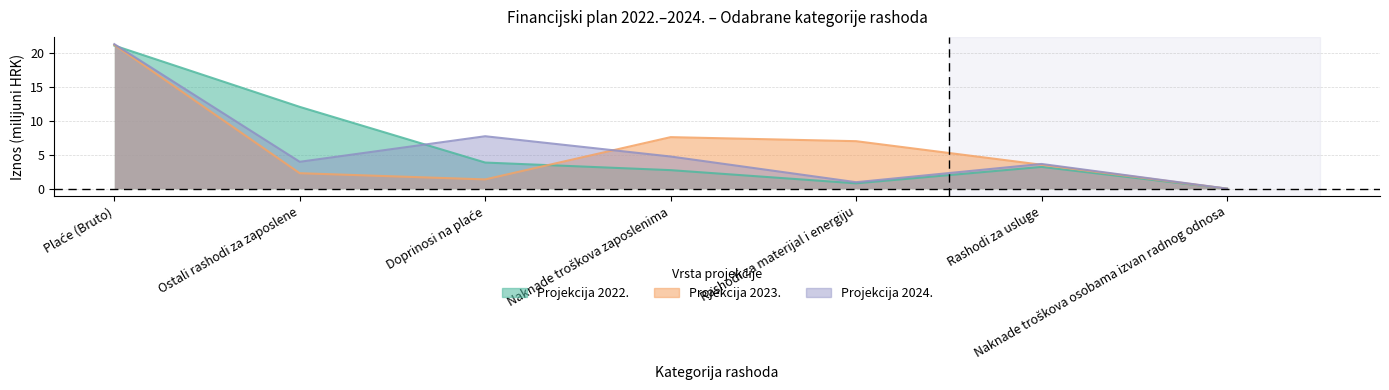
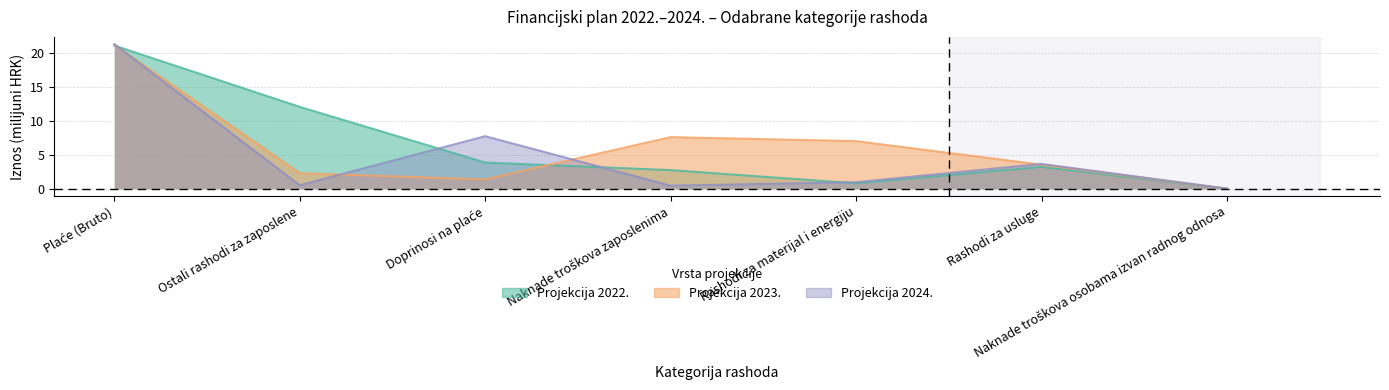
  {
    "Projekcija 2022.": {
      "Ostali rashodi za zaposlene": 12,
      "Doprinosi na plaće": 4,
      "Naknade troškova zaposlenima": 3
    },
    "Projekcija 2023.": {
      "Ostali rashodi za zaposlene": 2,
      "Doprinosi na plaće": 1,
      "Naknade troškova zaposlenima": 8,
      "Rashodi za materijal i energiju": 7
    },
    "Projekcija 2024.": {
-     "Ostali rashodi za zaposlene": 4,
+     "Ostali rashodi za zaposlene": 1,
      "Doprinosi na plaće": 8,
-     "Naknade troškova zaposlenima": 5
+     "Naknade troškova zaposlenima": 0
    }
  }
